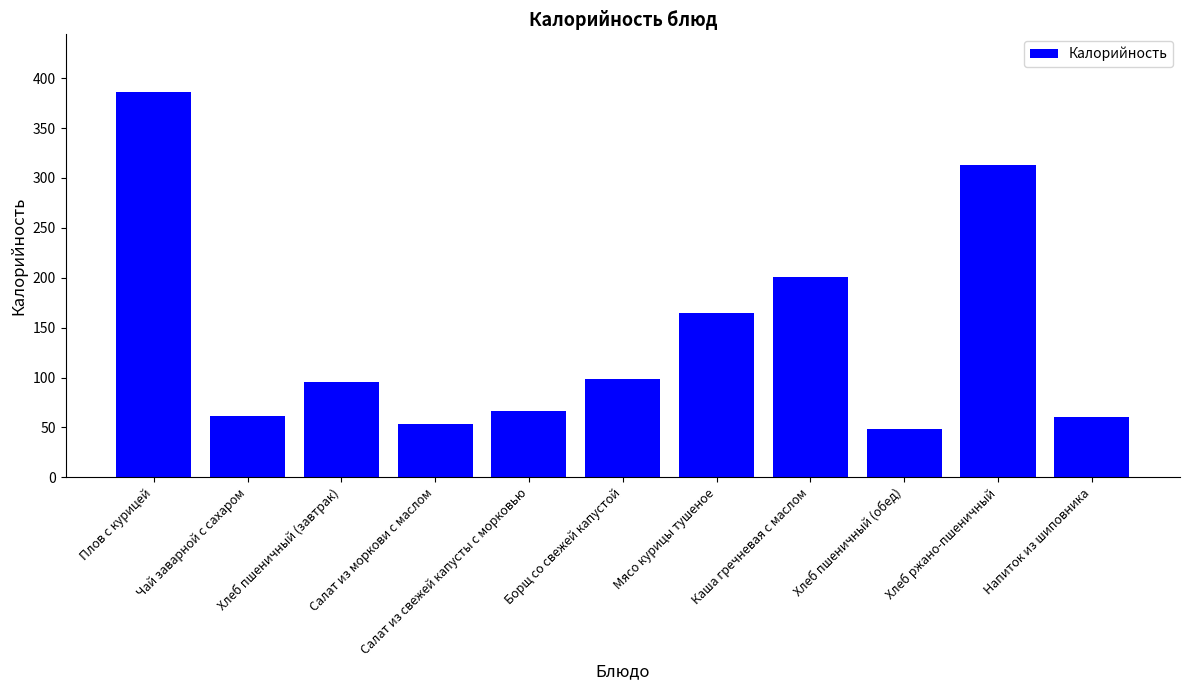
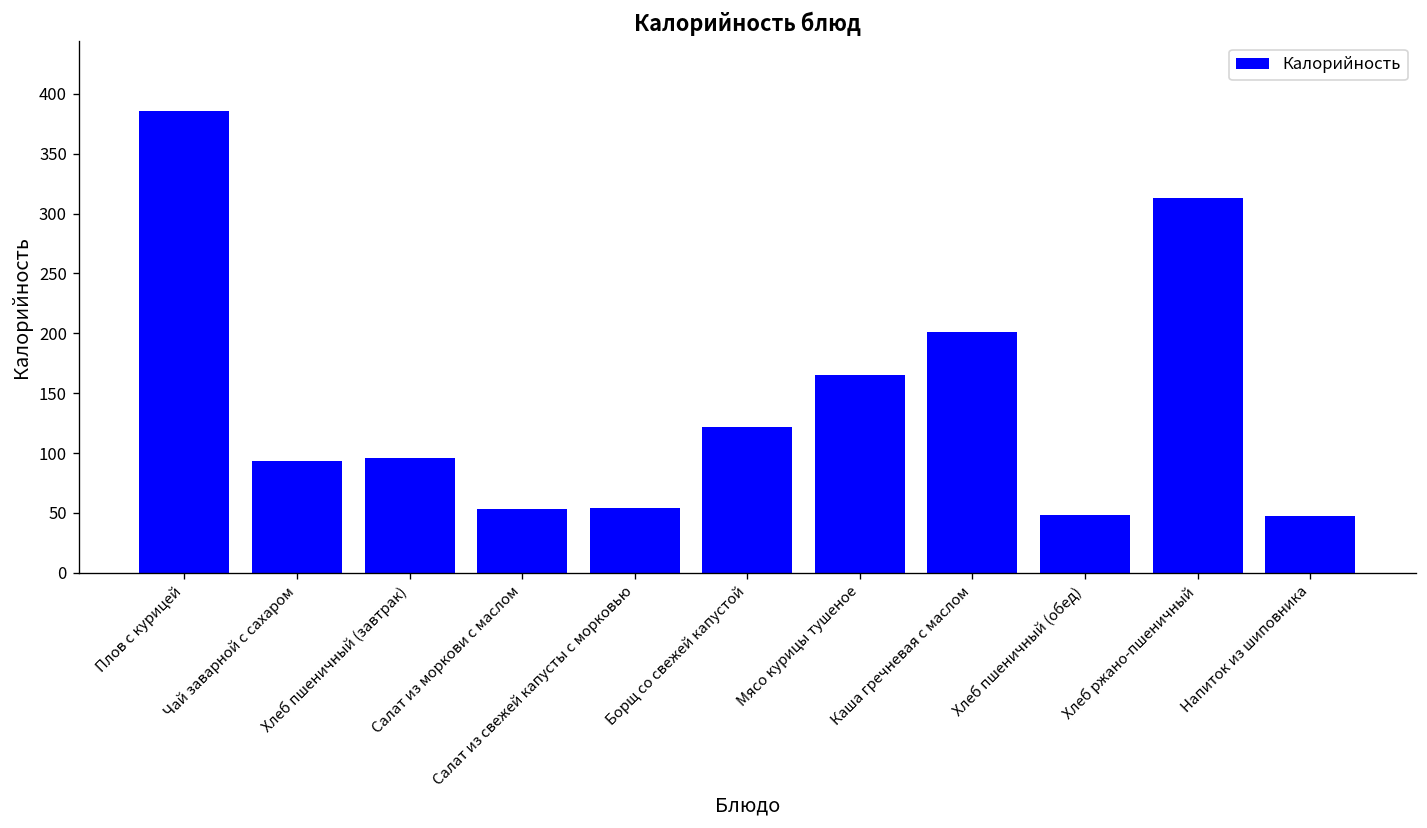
  {
    "Плов с курицей": 390,
-   "Чай заварной с сахаром": 60,
+   "Чай заварной с сахаром": 90,
    "Хлеб пшеничный (завтрак)": 100,
    "Салат из моркови с маслом": 50,
-   "Салат из свежей капусты с морковью": 70,
-   "Борщ со свежей капустой": 100,
+   "Салат из свежей капусты с морковью": 50,
+   "Борщ со свежей капустой": 120,
    "Мясо курицы тушеное": 170,
    "Каша гречневая с маслом": 200,
    "Хлеб пшеничный (обед)": 50,
    "Хлеб ржано-пшеничный": 310,
-   "Напиток из шиповника": 60
+   "Напиток из шиповника": 50
  }
